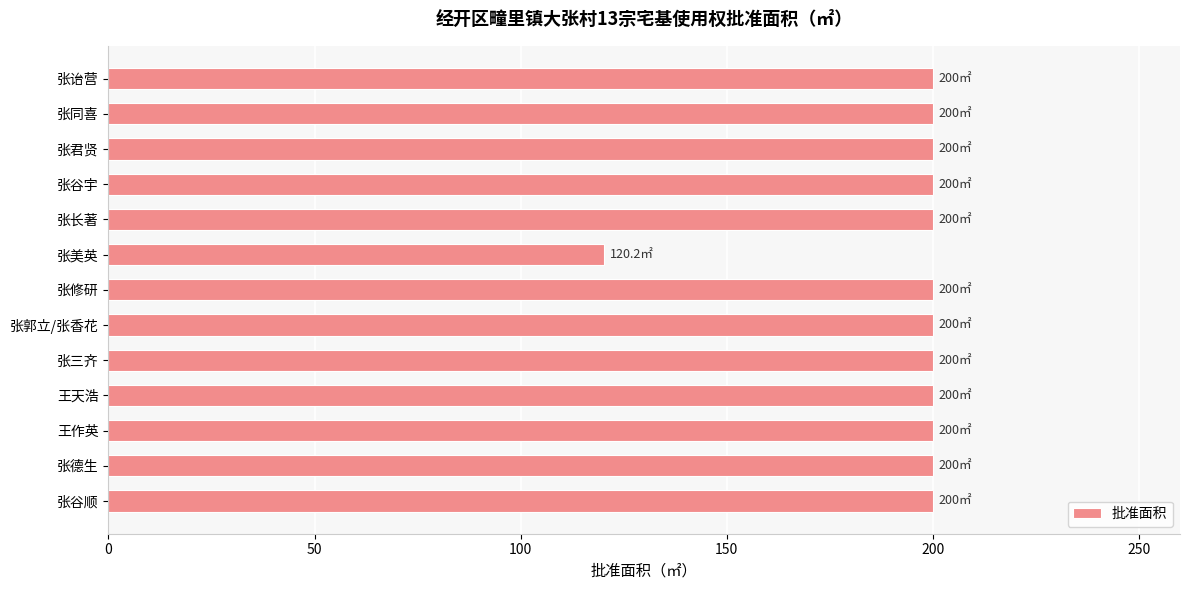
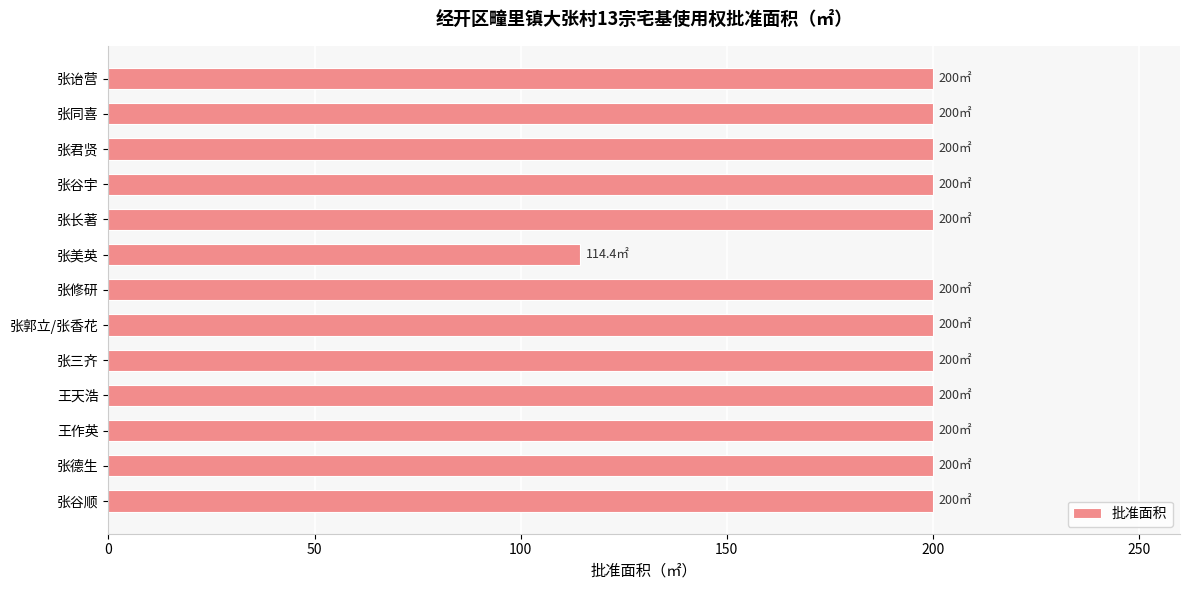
  {
    "张诒营": "200㎡",
    "张同喜": "200㎡",
    "张君贤": "200㎡",
    "张谷宇": "200㎡",
    "张长著": "200㎡",
-   "张美英": "120.2㎡",
+   "张美英": "114.4㎡",
    "张修研": "200㎡",
    "张郭立/张香花": "200㎡",
    "张三齐": "200㎡",
    "王天浩": "200㎡",
    "王作英": "200㎡",
    "张德生": "200㎡",
    "张谷顺": "200㎡"
  }
